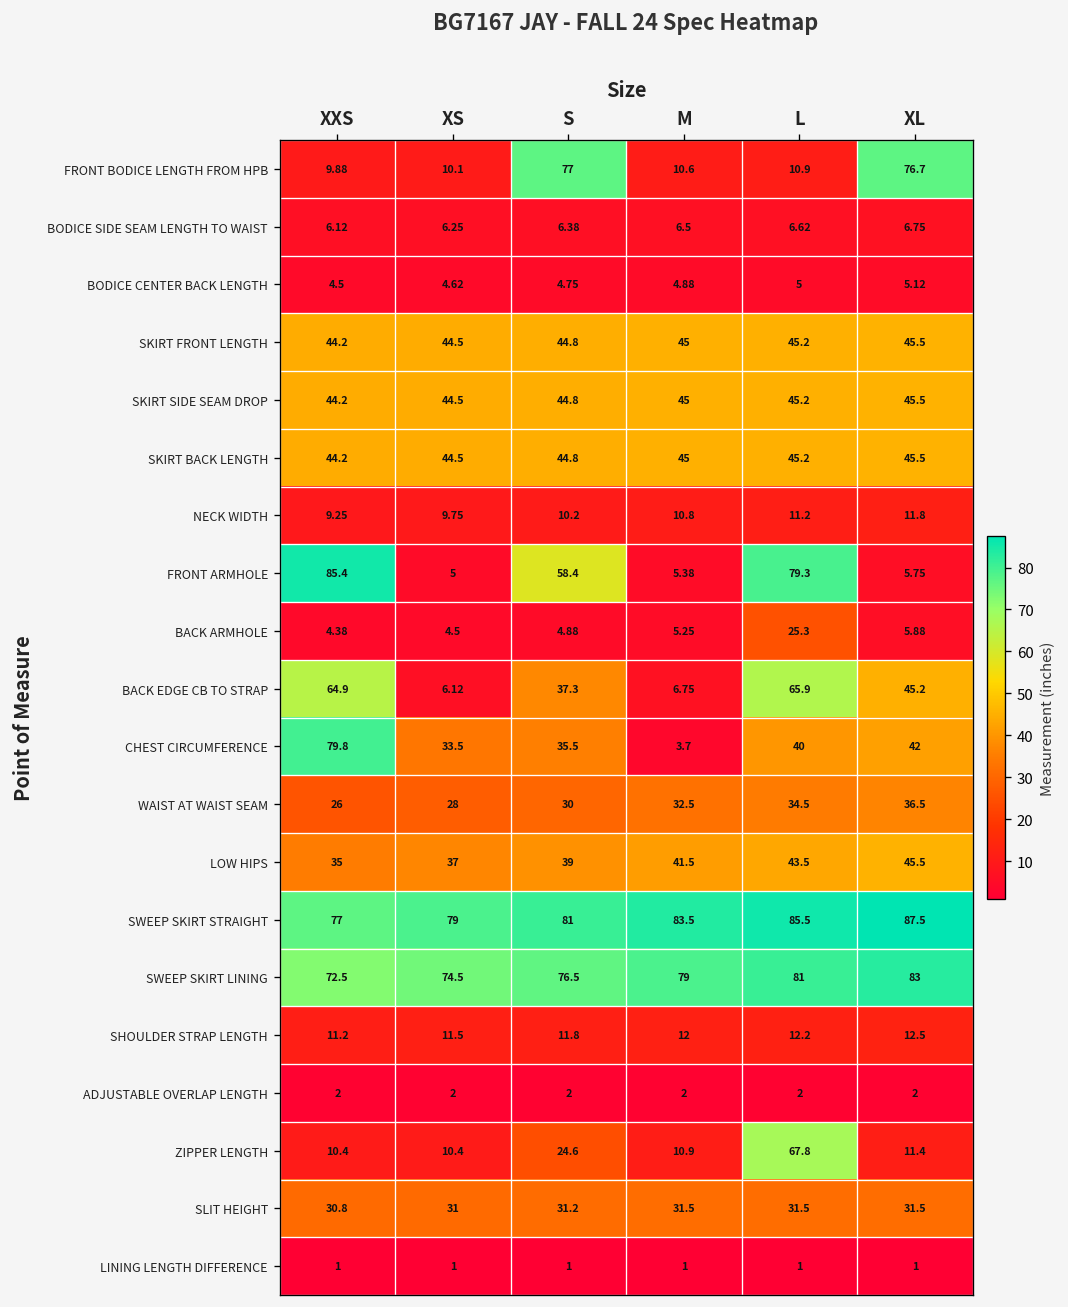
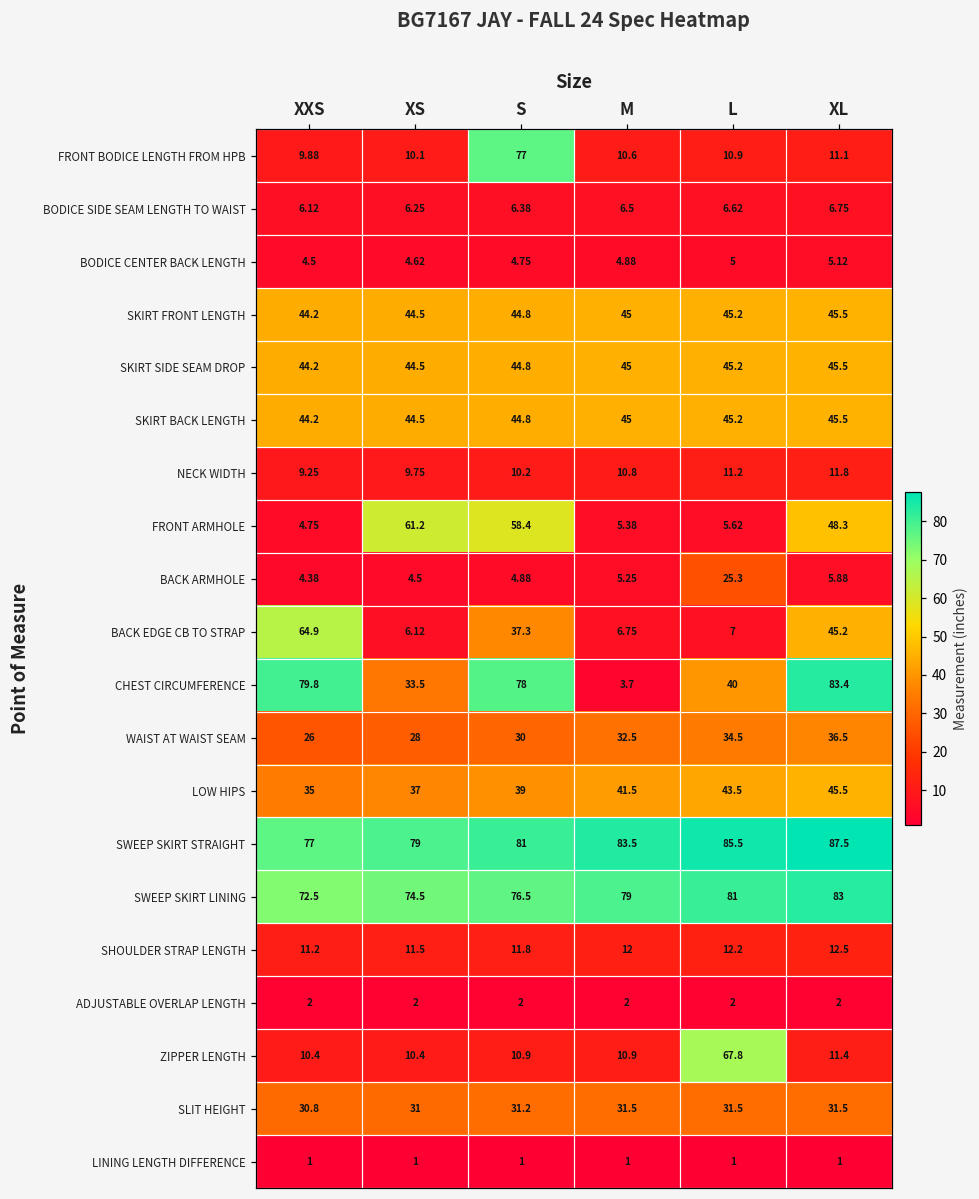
  {
    "FRONT BODICE LENGTH FROM HPB": {
      "XXS": 9.88,
      "XS": 10.1,
      "S": 77,
      "M": 10.6,
      "L": 10.9,
-     "XL": 76.7
+     "XL": 11.1
    },
    "BODICE SIDE SEAM LENGTH TO WAIST": {
      "XXS": 6.12,
      "XS": 6.25,
      "S": 6.38,
      "M": 6.5,
      "L": 6.62,
      "XL": 6.75
    },
    "BODICE CENTER BACK LENGTH": {
      "XXS": 4.5,
      "XS": 4.62,
      "S": 4.75,
      "M": 4.88,
      "L": 5,
      "XL": 5.12
    },
    "SKIRT FRONT LENGTH": {
      "XXS": 44.2,
      "XS": 44.5,
      "S": 44.8,
      "M": 45,
      "L": 45.2,
      "XL": 45.5
    },
    "SKIRT SIDE SEAM DROP": {
      "XXS": 44.2,
      "XS": 44.5,
      "S": 44.8,
      "M": 45,
      "L": 45.2,
      "XL": 45.5
    },
    "SKIRT BACK LENGTH": {
      "XXS": 44.2,
      "XS": 44.5,
      "S": 44.8,
      "M": 45,
      "L": 45.2,
      "XL": 45.5
    },
    "NECK WIDTH": {
      "XXS": 9.25,
      "XS": 9.75,
      "S": 10.2,
      "M": 10.8,
      "L": 11.2,
      "XL": 11.8
    },
    "FRONT ARMHOLE": {
-     "XXS": 85.4,
-     "XS": 5,
+     "XXS": 4.75,
+     "XS": 61.2,
      "S": 58.4,
      "M": 5.38,
-     "L": 79.3,
-     "XL": 5.75
+     "L": 5.62,
+     "XL": 48.3
    },
    "BACK ARMHOLE": {
      "XXS": 4.38,
      "XS": 4.5,
      "S": 4.88,
      "M": 5.25,
      "L": 25.3,
      "XL": 5.88
    },
    "BACK EDGE CB TO STRAP": {
      "XXS": 64.9,
      "XS": 6.12,
      "S": 37.3,
      "M": 6.75,
-     "L": 65.9,
+     "L": 7,
      "XL": 45.2
    },
    "CHEST CIRCUMFERENCE": {
      "XXS": 79.8,
      "XS": 33.5,
-     "S": 35.5,
+     "S": 78,
      "M": 3.7,
      "L": 40,
-     "XL": 42
+     "XL": 83.4
    },
    "WAIST AT WAIST SEAM": {
      "XXS": 26,
      "XS": 28,
      "S": 30,
      "M": 32.5,
      "L": 34.5,
      "XL": 36.5
    },
    "LOW HIPS": {
      "XXS": 35,
      "XS": 37,
      "S": 39,
      "M": 41.5,
      "L": 43.5,
      "XL": 45.5
    },
    "SWEEP SKIRT STRAIGHT": {
      "XXS": 77,
      "XS": 79,
      "S": 81,
      "M": 83.5,
      "L": 85.5,
      "XL": 87.5
    },
    "SWEEP SKIRT LINING": {
      "XXS": 72.5,
      "XS": 74.5,
      "S": 76.5,
      "M": 79,
      "L": 81,
      "XL": 83
    },
    "SHOULDER STRAP LENGTH": {
      "XXS": 11.2,
      "XS": 11.5,
      "S": 11.8,
      "M": 12,
      "L": 12.2,
      "XL": 12.5
    },
    "ADJUSTABLE OVERLAP LENGTH": {
      "XXS": 2,
      "XS": 2,
      "S": 2,
      "M": 2,
      "L": 2,
      "XL": 2
    },
    "ZIPPER LENGTH": {
      "XXS": 10.4,
      "XS": 10.4,
-     "S": 24.6,
+     "S": 10.9,
      "M": 10.9,
      "L": 67.8,
      "XL": 11.4
    },
    "SLIT HEIGHT": {
      "XXS": 30.8,
      "XS": 31,
      "S": 31.2,
      "M": 31.5,
      "L": 31.5,
      "XL": 31.5
    },
    "LINING LENGTH DIFFERENCE": {
      "XXS": 1,
      "XS": 1,
      "S": 1,
      "M": 1,
      "L": 1,
      "XL": 1
    }
  }
